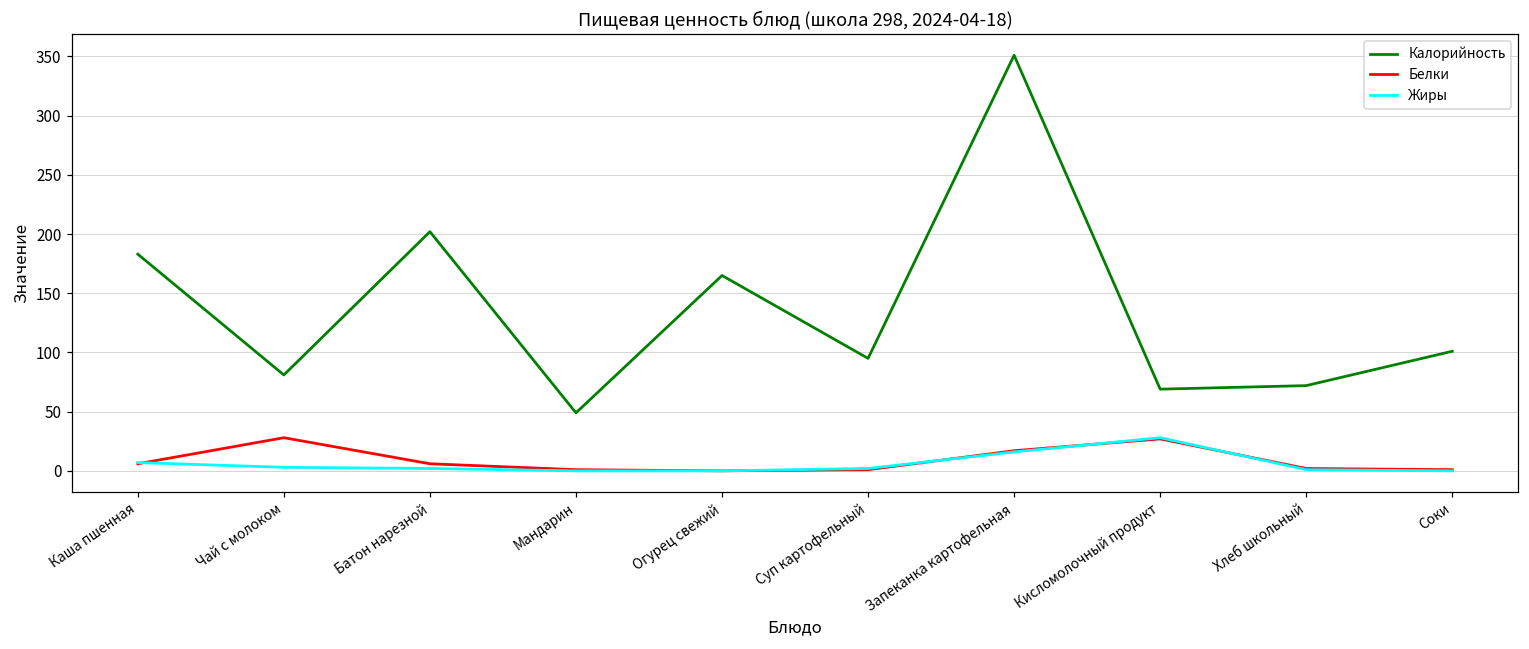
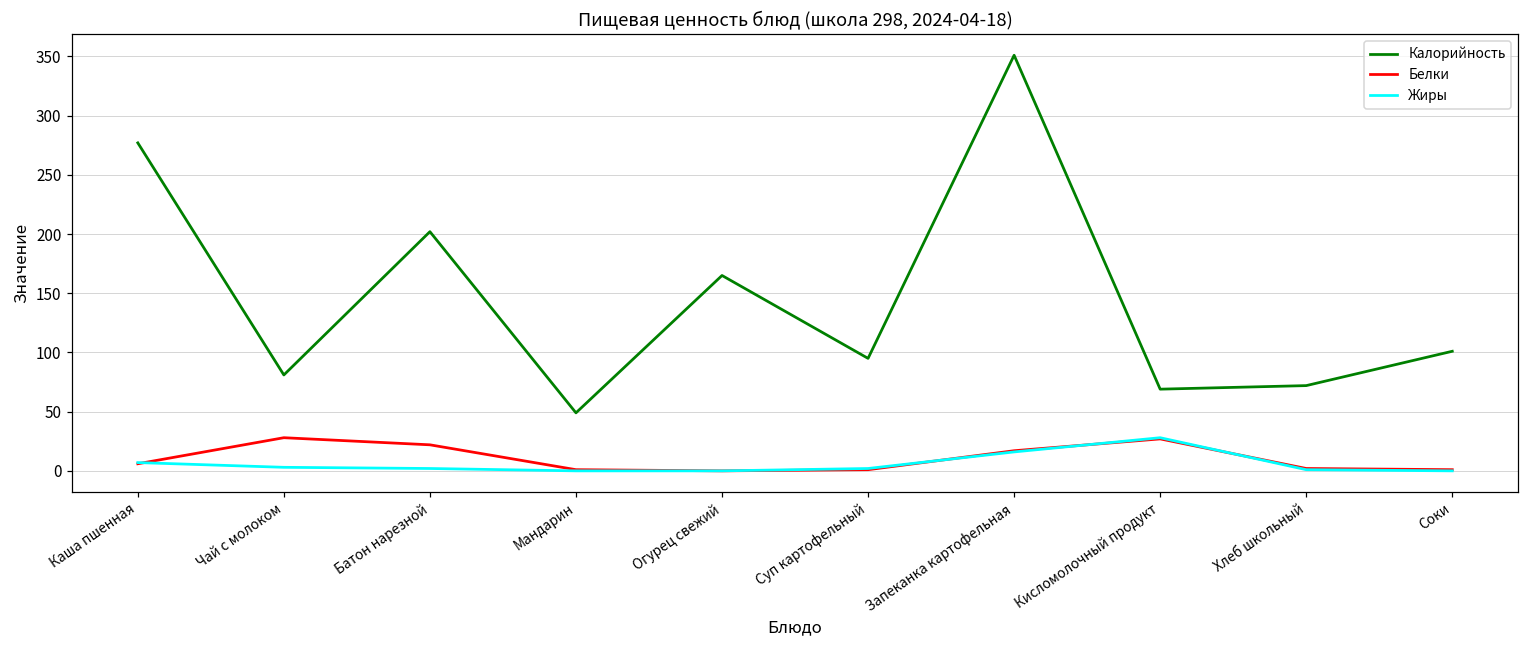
  {
    "Калорийность": {
-     "Каша пшенная": 183,
+     "Каша пшенная": 277,
      "Чай с молоком": 81,
      "Батон нарезной": 202,
      "Мандарин": 49,
      "Огурец свежий": 165,
      "Суп картофельный": 95,
      "Запеканка картофельная": 351,
      "Кисломолочный продукт": 69,
      "Хлеб школьный": 72,
      "Соки": 101
    },
    "Белки": {
      "Чай с молоком": 28,
-     "Батон нарезной": 6
+     "Батон нарезной": 22
    },
    "Жиры": {
      "Чай с молоком": 3,
      "Батон нарезной": 2
    }
  }
